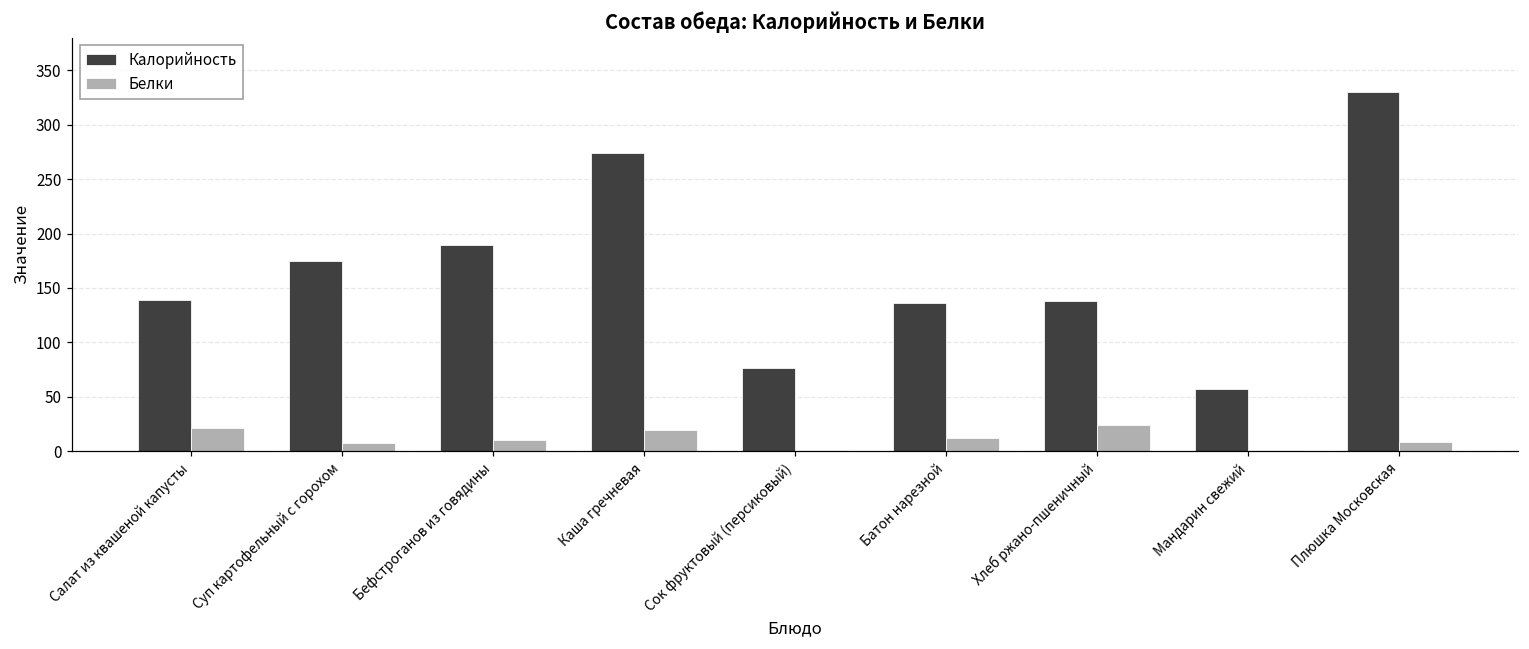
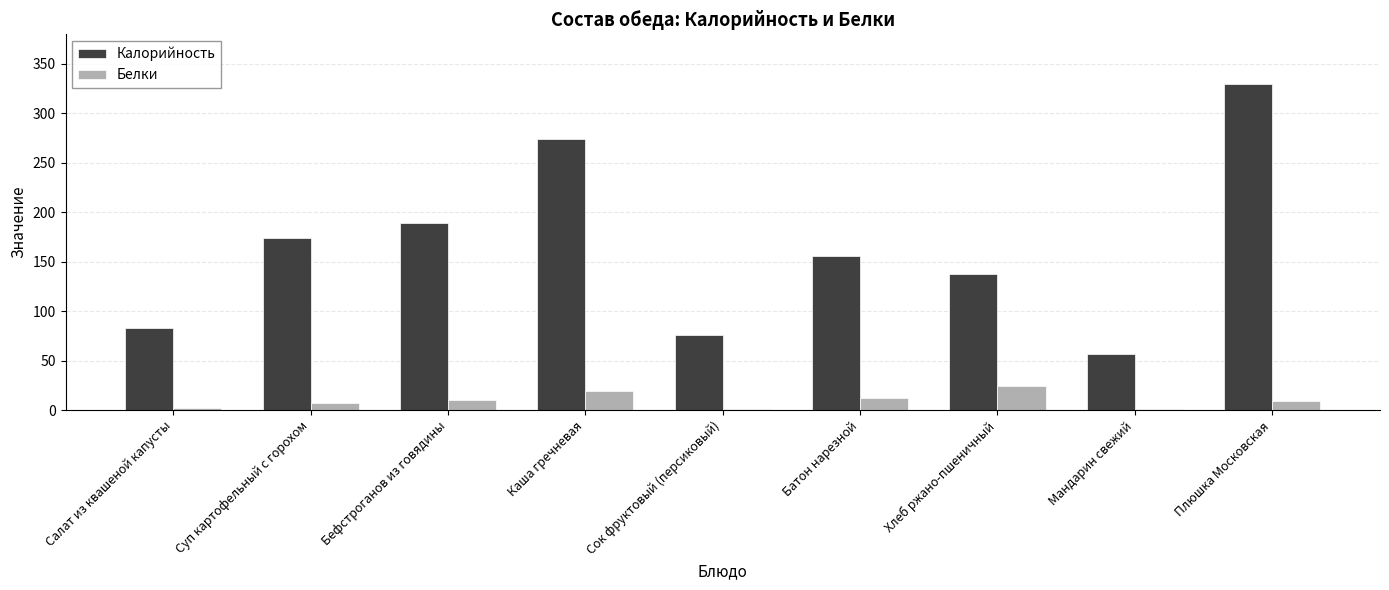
  {
    "Калорийность": {
-     "Салат из квашеной капусты": 140,
+     "Салат из квашеной капусты": 80,
      "Суп картофельный с горохом": 170,
      "Бефстроганов из говядины": 190,
      "Каша гречневая": 270,
      "Сок фруктовый (персиковый)": 80,
-     "Батон нарезной": 140,
+     "Батон нарезной": 160,
      "Хлеб ржано-пшеничный": 140,
      "Мандарин свежий": 60,
      "Плюшка Московская": 330
    },
    "Белки": {
-     "Салат из квашеной капусты": 20,
+     "Салат из квашеной капусты": 0,
      "Суп картофельный с горохом": 10,
      "Бефстроганов из говядины": 10,
      "Каша гречневая": 20,
      "Батон нарезной": 10,
      "Хлеб ржано-пшеничный": 20,
      "Плюшка Московская": 10
    }
  }
